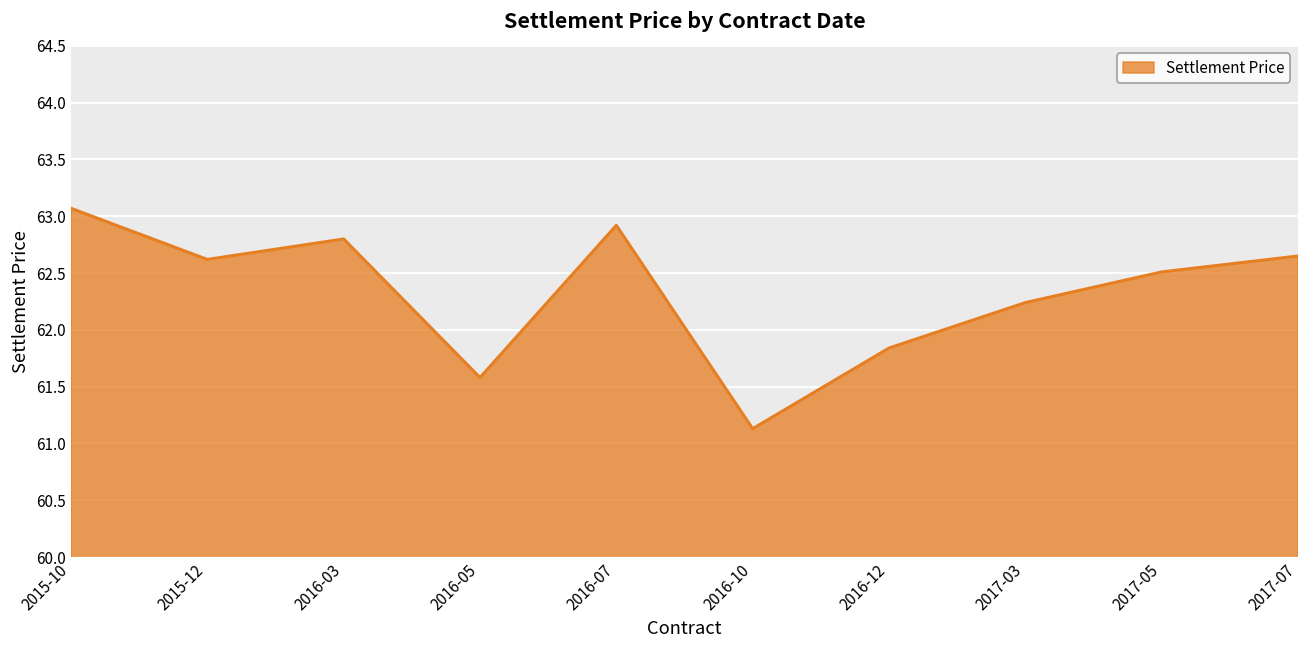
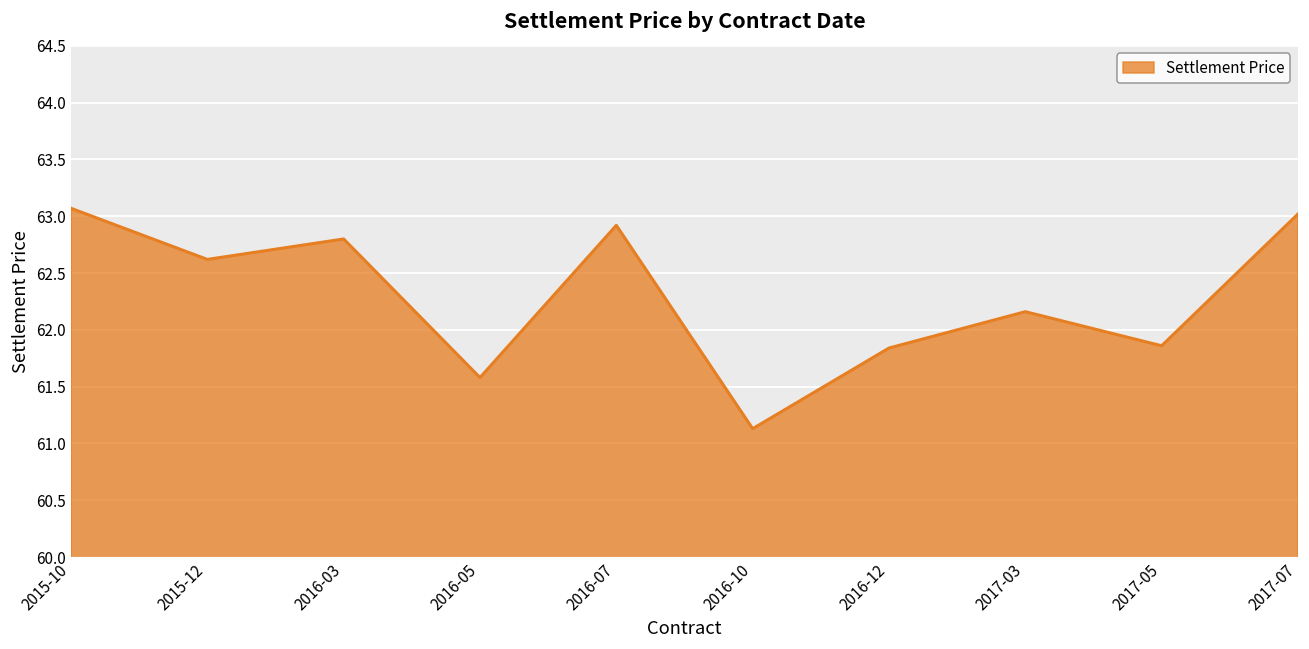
  {
    "2015-10": 63.07,
    "2015-12": 62.62,
    "2016-03": 62.80,
    "2016-05": 61.58,
    "2016-07": 62.92,
    "2016-10": 61.13,
    "2016-12": 61.84,
-   "2017-03": 62.24,
-   "2017-05": 62.51,
-   "2017-07": 62.65
+   "2017-03": 62.16,
+   "2017-05": 61.86,
+   "2017-07": 63.02
  }
